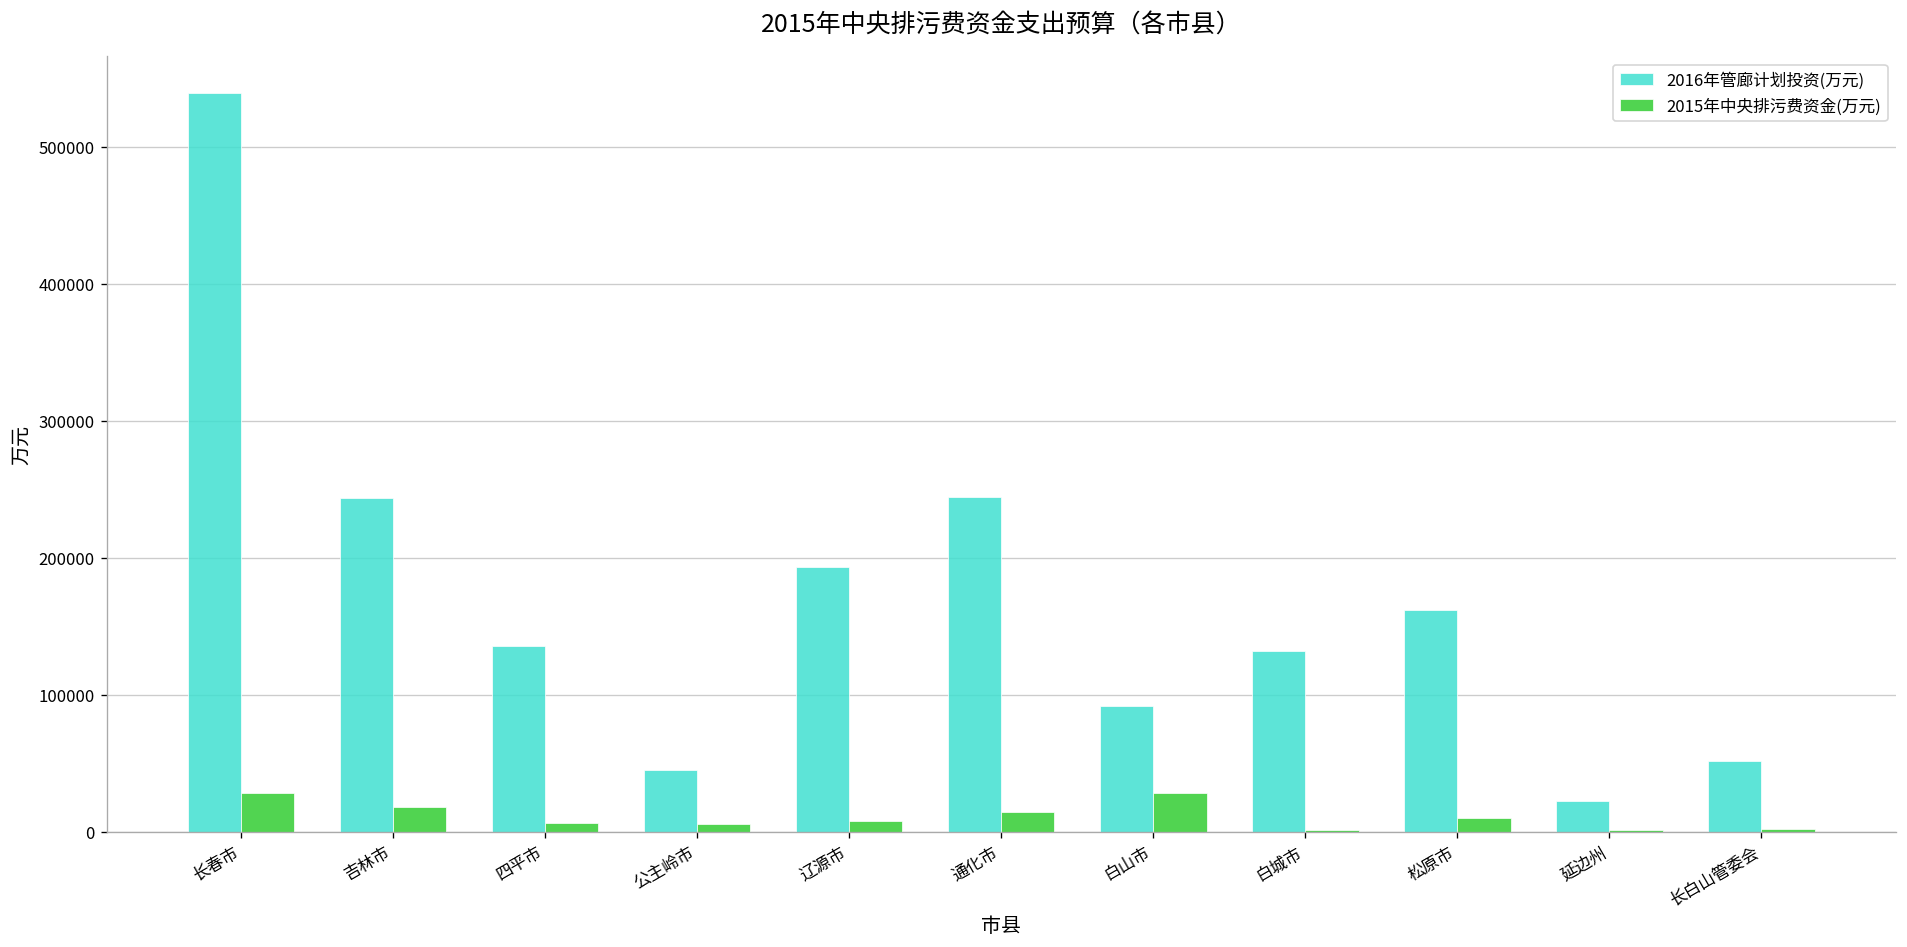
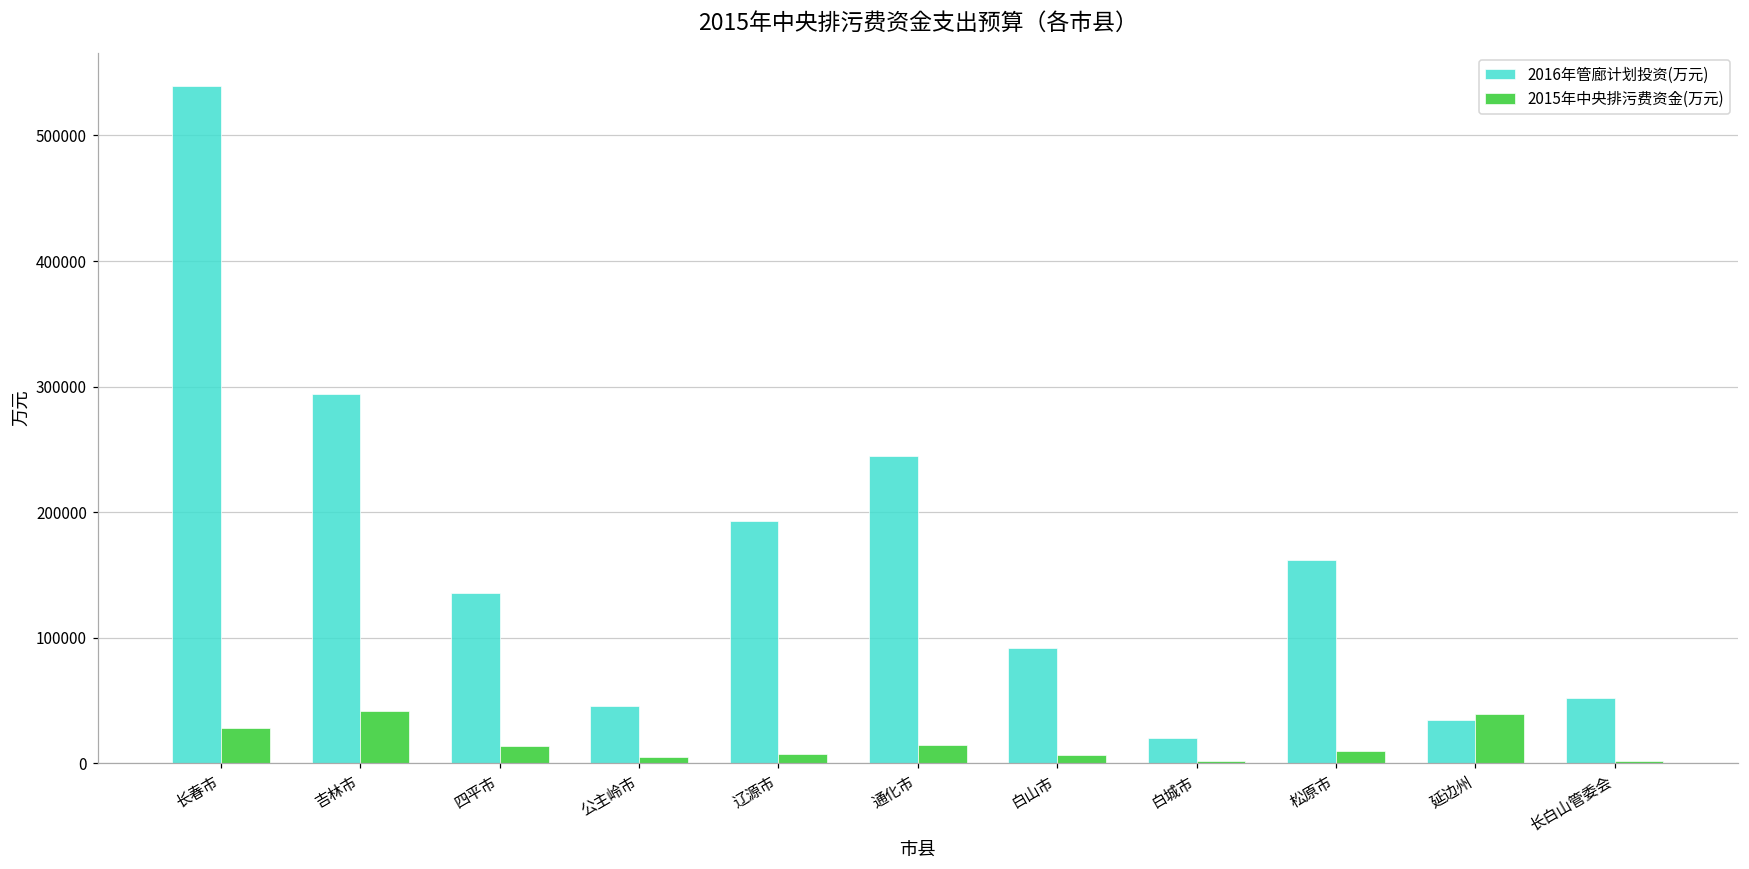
  {
    "2016年管廊计划投资(万元)": {
      "长春市": 539000,
-     "吉林市": 244000,
+     "吉林市": 294000,
      "四平市": 135000,
      "公主岭市": 45000,
      "辽源市": 193000,
      "通化市": 245000,
      "白山市": 92000,
-     "白城市": 132000,
+     "白城市": 20000,
      "松原市": 162000,
-     "延边州": 23000,
+     "延边州": 34000,
      "长白山管委会": 52000
    },
    "2015年中央排污费资金(万元)": {
      "长春市": 29000,
-     "吉林市": 18000,
-     "四平市": 6000,
+     "吉林市": 41000,
+     "四平市": 14000,
      "公主岭市": 5000,
      "辽源市": 8000,
      "通化市": 15000,
-     "白山市": 28000,
+     "白山市": 7000,
      "松原市": 10000,
-     "延边州": 1000
+     "延边州": 40000
    }
  }
